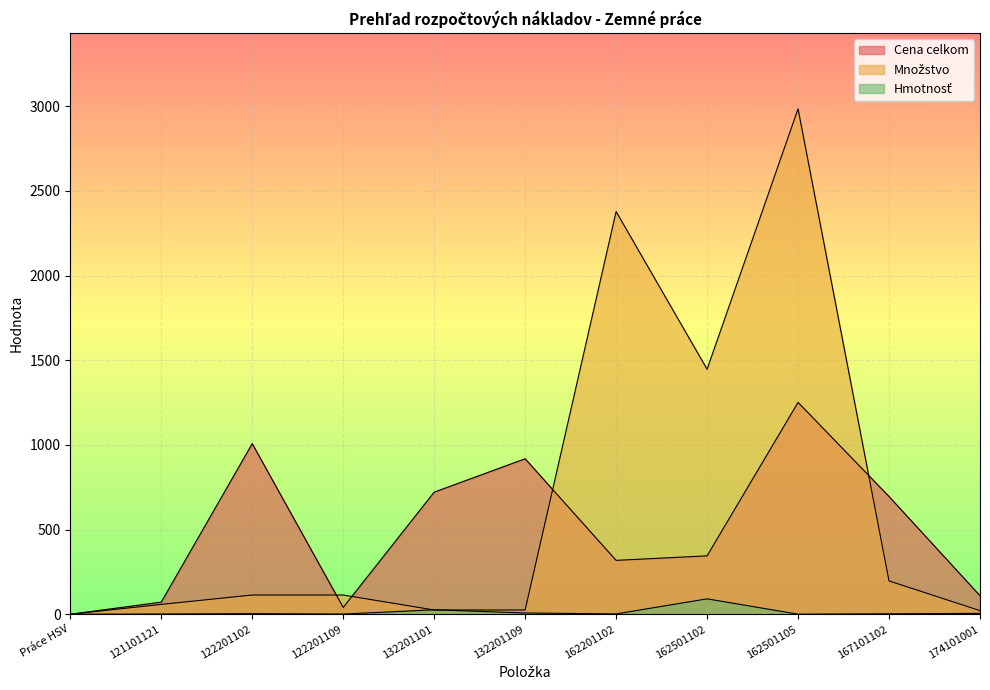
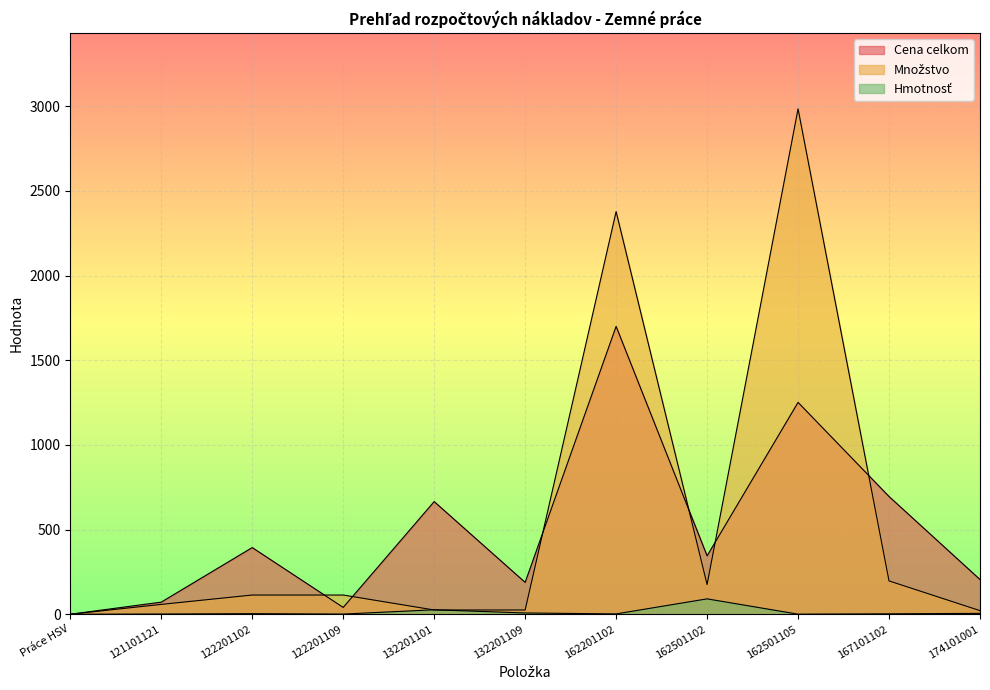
  {
    "Cena celkom": {
-     "122201102": 1010,
+     "122201102": 390,
      "122201109": 40,
-     "132201101": 720,
-     "132201109": 920,
-     "162201102": 320,
+     "132201101": 670,
+     "132201109": 190,
+     "162201102": 1700,
      "162501102": 340,
      "162501105": 1250,
      "167101102": 700,
-     "174101001": 110
+     "174101001": 210
    },
    "Množstvo": {
      "122201102": 110,
      "122201109": 110,
      "132201109": 30,
      "162201102": 2380,
-     "162501102": 1450,
+     "162501102": 180,
      "162501105": 2980,
      "167101102": 200,
      "174101001": 20
    },
    "Hmotnosť": {
      "121101121": 0,
      "122201102": 0,
      "122201109": 0,
      "132201109": 10,
      "162201102": 0,
      "162501102": 90,
      "162501105": 0,
      "167101102": 0,
      "174101001": 10
    }
  }
